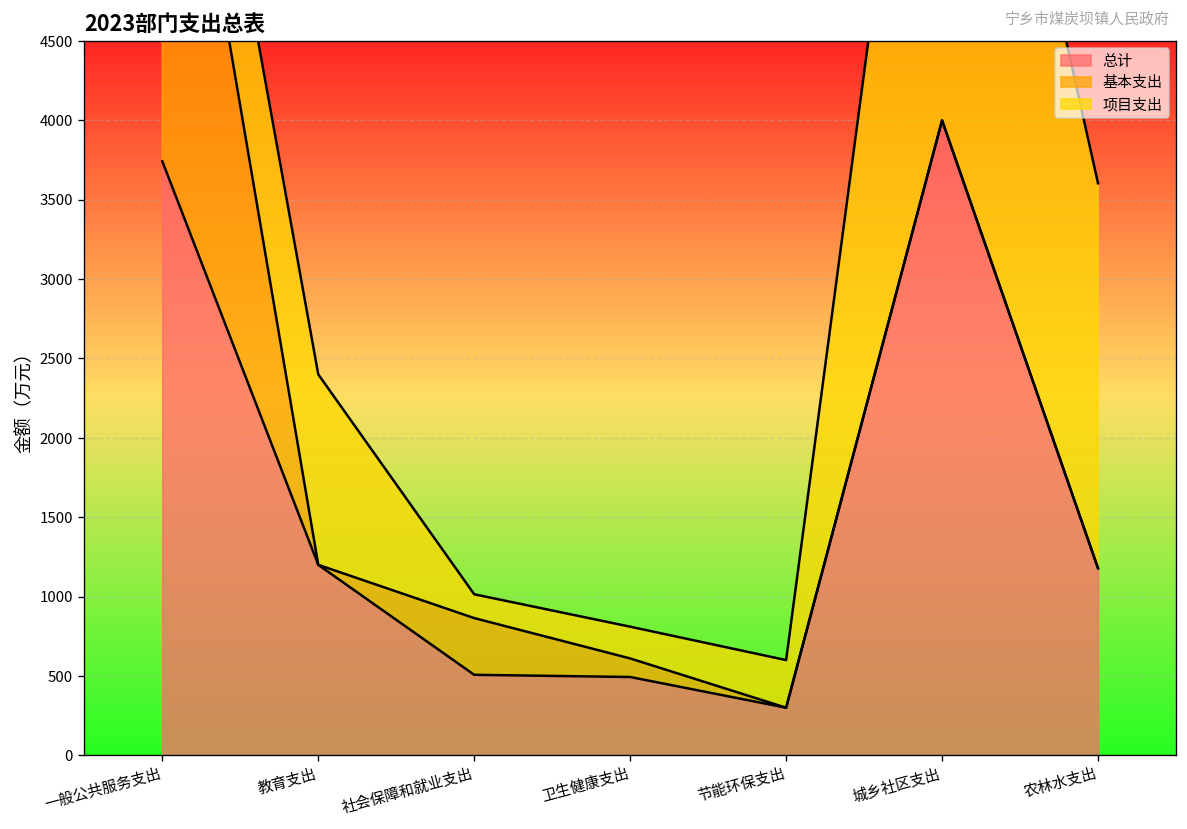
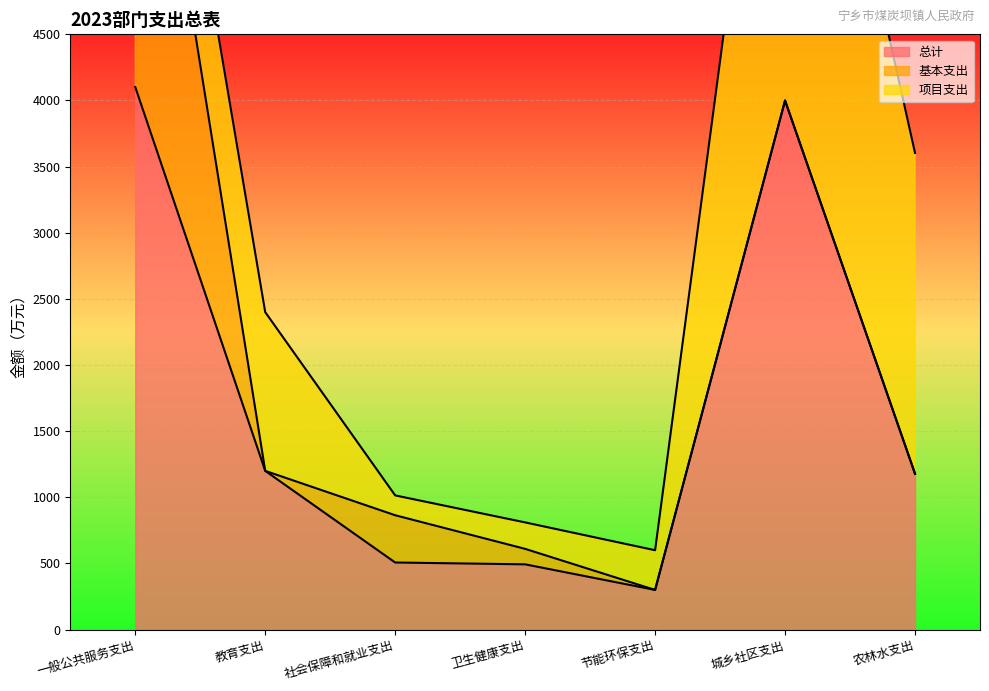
  {
    "总计": {
-     "一般公共服务支出": 3740,
+     "一般公共服务支出": 4100,
      "社会保障和就业支出": 510,
      "卫生健康支出": 490
    }
  }
